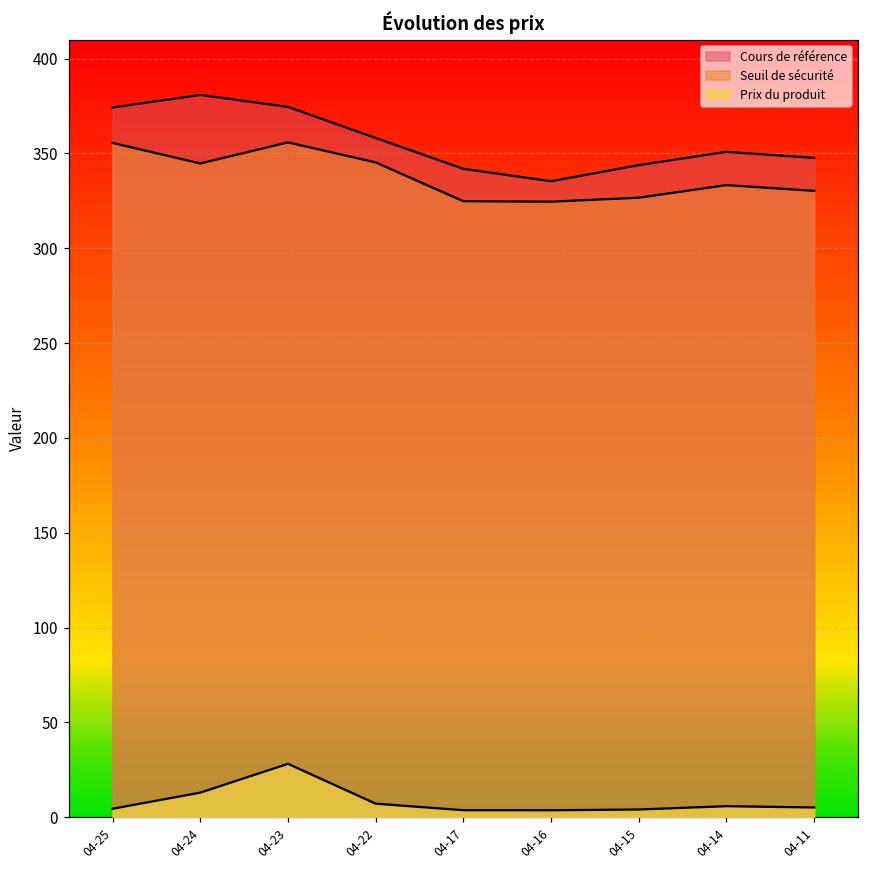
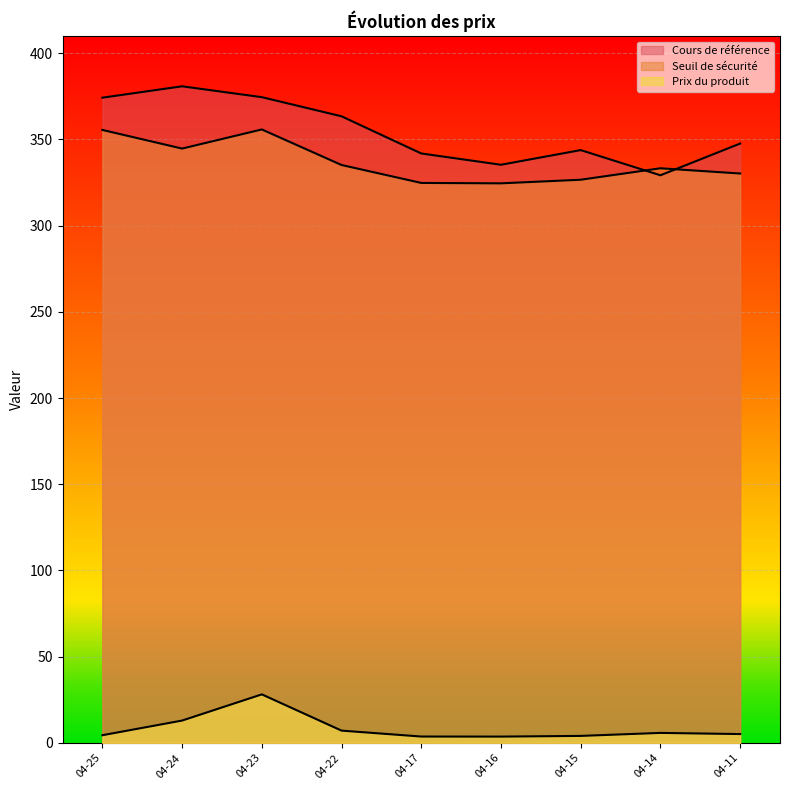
  {
    "Cours de référence": {
      "04-25": 374,
      "04-24": 381,
      "04-23": 375,
-     "04-22": 358,
+     "04-22": 363,
      "04-17": 342,
      "04-16": 335,
      "04-15": 344,
-     "04-14": 351,
+     "04-14": 329,
      "04-11": 348
    },
    "Seuil de sécurité": {
      "04-25": 355,
      "04-24": 345,
      "04-23": 356,
-     "04-22": 345,
+     "04-22": 335,
      "04-17": 325,
      "04-16": 325,
      "04-15": 327,
      "04-14": 333,
      "04-11": 330
    },
    "Prix du produit": {
      "04-25": 4,
      "04-24": 13,
      "04-23": 28,
      "04-22": 7,
      "04-17": 4,
      "04-16": 4,
      "04-15": 4,
      "04-14": 6,
      "04-11": 5
    }
  }
